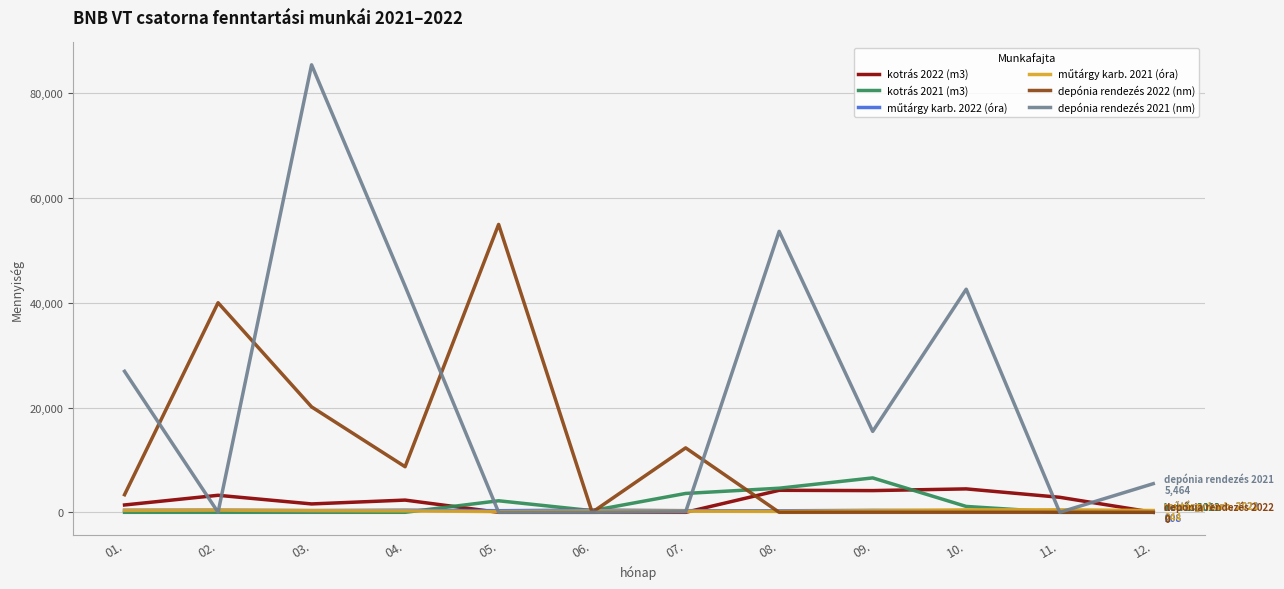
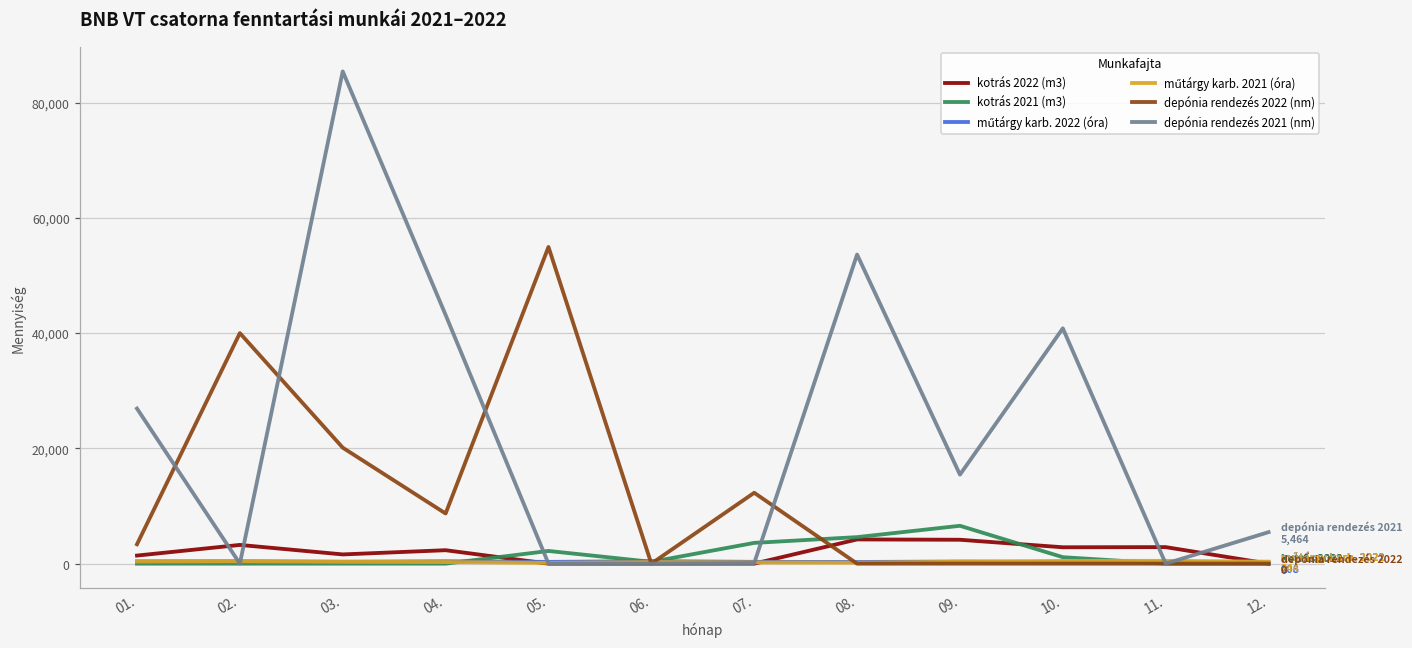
  {
    "kotrás 2022 (m3)": {
      "01.": "1,000",
      "02.": "3,000",
      "03.": "2,000",
      "04.": "2,000",
      "09.": "4,000",
-     "10.": "4,000",
+     "10.": "3,000",
      "11.": "3,000"
    },
    "kotrás 2021 (m3)": {
      "05.": "2,000",
      "07.": "4,000",
      "09.": "7,000",
      "10.": "1,000"
    },
    "depónia rendezés 2022 (nm)": {
      "01.": "3,000",
      "02.": "40,000",
      "03.": "20,000",
      "04.": "9,000",
      "05.": "55,000",
      "07.": "12,000"
    },
    "depónia rendezés 2021 (nm)": {
      "01.": "27,000",
      "03.": "85,000",
      "04.": "43,000",
      "08.": "54,000",
      "09.": "15,000",
-     "10.": "43,000"
+     "10.": "41,000"
    }
  }
